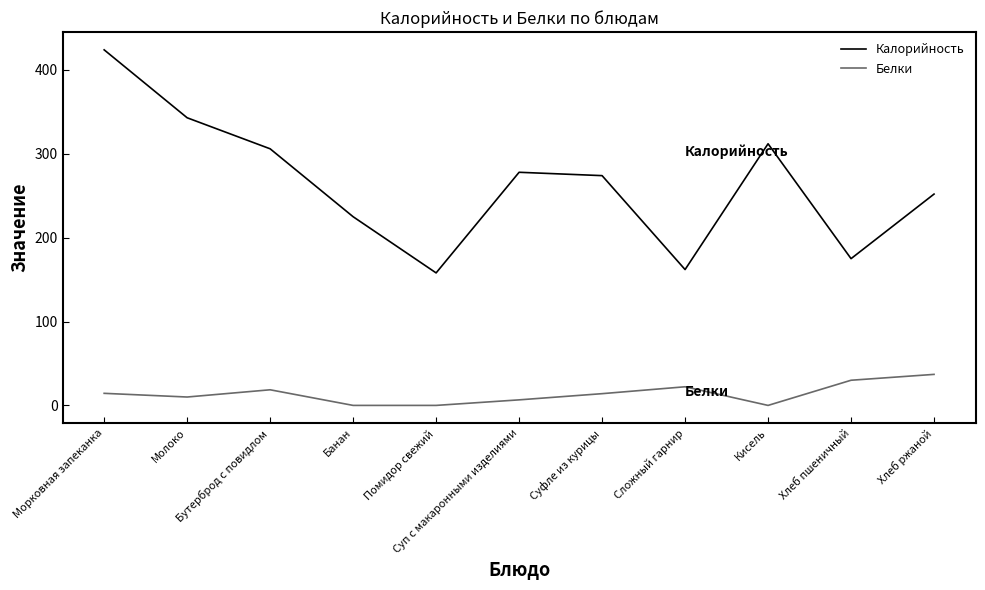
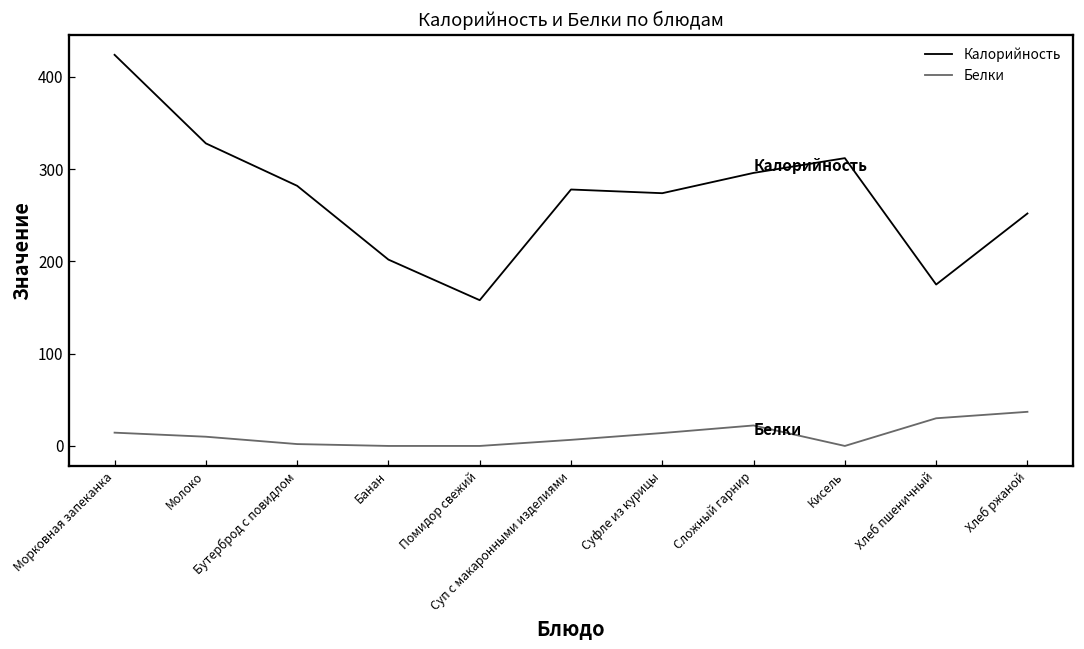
  {
    "Калорийность": {
      "Морковная запеканка": 420,
-     "Молоко": 340,
-     "Бутерброд с повидлом": 310,
-     "Банан": 230,
+     "Молоко": 330,
+     "Бутерброд с повидлом": 280,
+     "Банан": 200,
      "Помидор свежий": 160,
      "Суп с макаронными изделиями": 280,
      "Суфле из курицы": 270,
-     "Сложный гарнир": 160,
+     "Сложный гарнир": 300,
      "Кисель": 310,
      "Хлеб пшеничный": 180,
      "Хлеб ржаной": 250
    },
    "Белки": {
      "Морковная запеканка": 10,
      "Молоко": 10,
-     "Бутерброд с повидлом": 20,
+     "Бутерброд с повидлом": 0,
      "Банан": 0,
      "Помидор свежий": 0,
      "Суп с макаронными изделиями": 10,
      "Суфле из курицы": 10,
      "Сложный гарнир": 20,
      "Кисель": 0,
      "Хлеб пшеничный": 30,
      "Хлеб ржаной": 40
    }
  }
